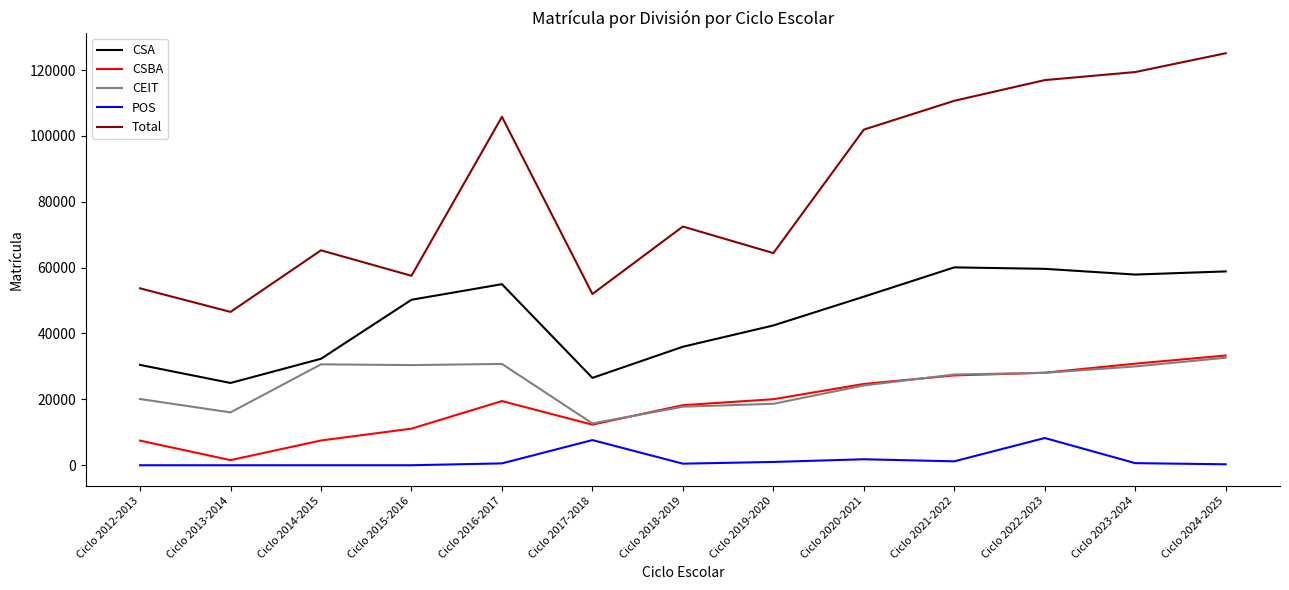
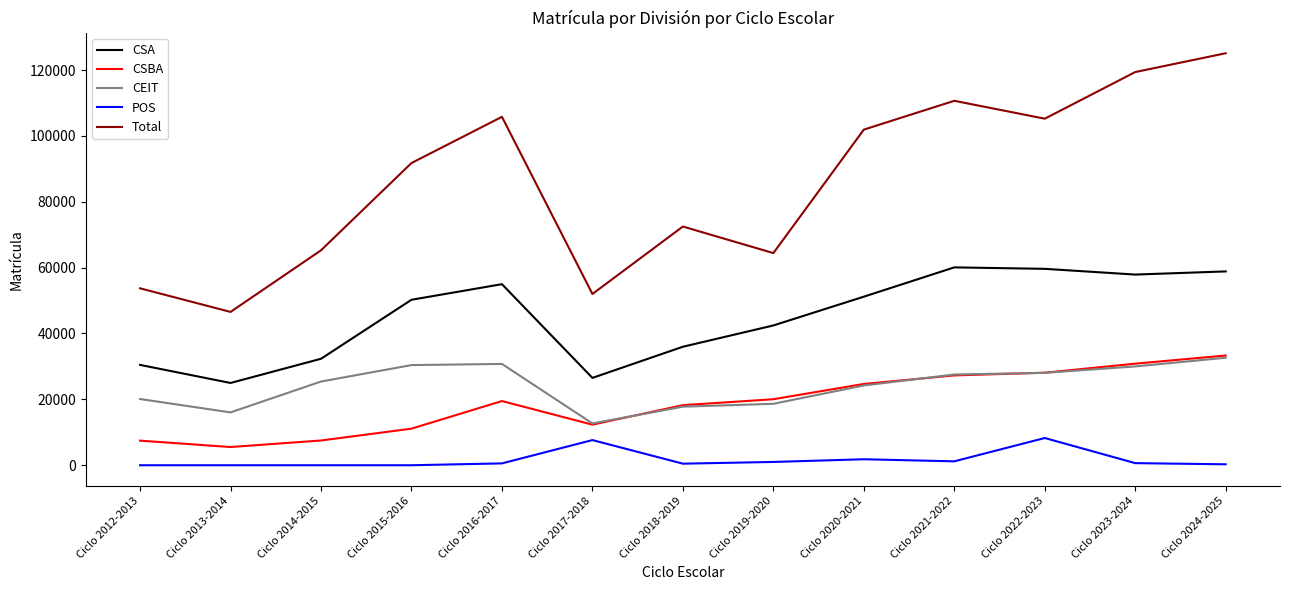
  {
    "CSA": {
      "Ciclo 2012-2013": 30000,
      "Ciclo 2013-2014": 25000,
      "Ciclo 2014-2015": 32000,
      "Ciclo 2015-2016": 50000,
      "Ciclo 2016-2017": 55000,
      "Ciclo 2017-2018": 27000,
      "Ciclo 2018-2019": 36000,
      "Ciclo 2019-2020": 42000,
      "Ciclo 2020-2021": 51000,
      "Ciclo 2021-2022": 60000,
      "Ciclo 2022-2023": 60000,
      "Ciclo 2023-2024": 58000,
      "Ciclo 2024-2025": 59000
    },
    "CSBA": {
      "Ciclo 2012-2013": 7000,
-     "Ciclo 2013-2014": 2000,
+     "Ciclo 2013-2014": 6000,
      "Ciclo 2014-2015": 8000,
      "Ciclo 2015-2016": 11000,
      "Ciclo 2016-2017": 19000,
      "Ciclo 2019-2020": 20000,
      "Ciclo 2023-2024": 31000
    },
    "CEIT": {
      "Ciclo 2012-2013": 20000,
      "Ciclo 2013-2014": 16000,
-     "Ciclo 2014-2015": 31000,
+     "Ciclo 2014-2015": 25000,
      "Ciclo 2015-2016": 30000,
      "Ciclo 2016-2017": 31000,
      "Ciclo 2019-2020": 19000,
      "Ciclo 2023-2024": 30000
    },
    "POS": {
      "Ciclo 2012-2013": 0,
      "Ciclo 2013-2014": 0,
      "Ciclo 2014-2015": 0,
      "Ciclo 2015-2016": 0,
      "Ciclo 2016-2017": 1000,
      "Ciclo 2017-2018": 8000,
      "Ciclo 2018-2019": 0,
      "Ciclo 2019-2020": 1000,
      "Ciclo 2020-2021": 2000,
      "Ciclo 2021-2022": 1000,
      "Ciclo 2022-2023": 8000,
      "Ciclo 2023-2024": 1000,
      "Ciclo 2024-2025": 0
    },
    "Total": {
      "Ciclo 2012-2013": 54000,
      "Ciclo 2013-2014": 47000,
      "Ciclo 2014-2015": 65000,
-     "Ciclo 2015-2016": 58000,
+     "Ciclo 2015-2016": 92000,
      "Ciclo 2016-2017": 106000,
      "Ciclo 2017-2018": 52000,
      "Ciclo 2018-2019": 72000,
      "Ciclo 2019-2020": 64000,
      "Ciclo 2020-2021": 102000,
      "Ciclo 2021-2022": 111000,
-     "Ciclo 2022-2023": 117000,
+     "Ciclo 2022-2023": 105000,
      "Ciclo 2023-2024": 119000,
      "Ciclo 2024-2025": 125000
    }
  }
